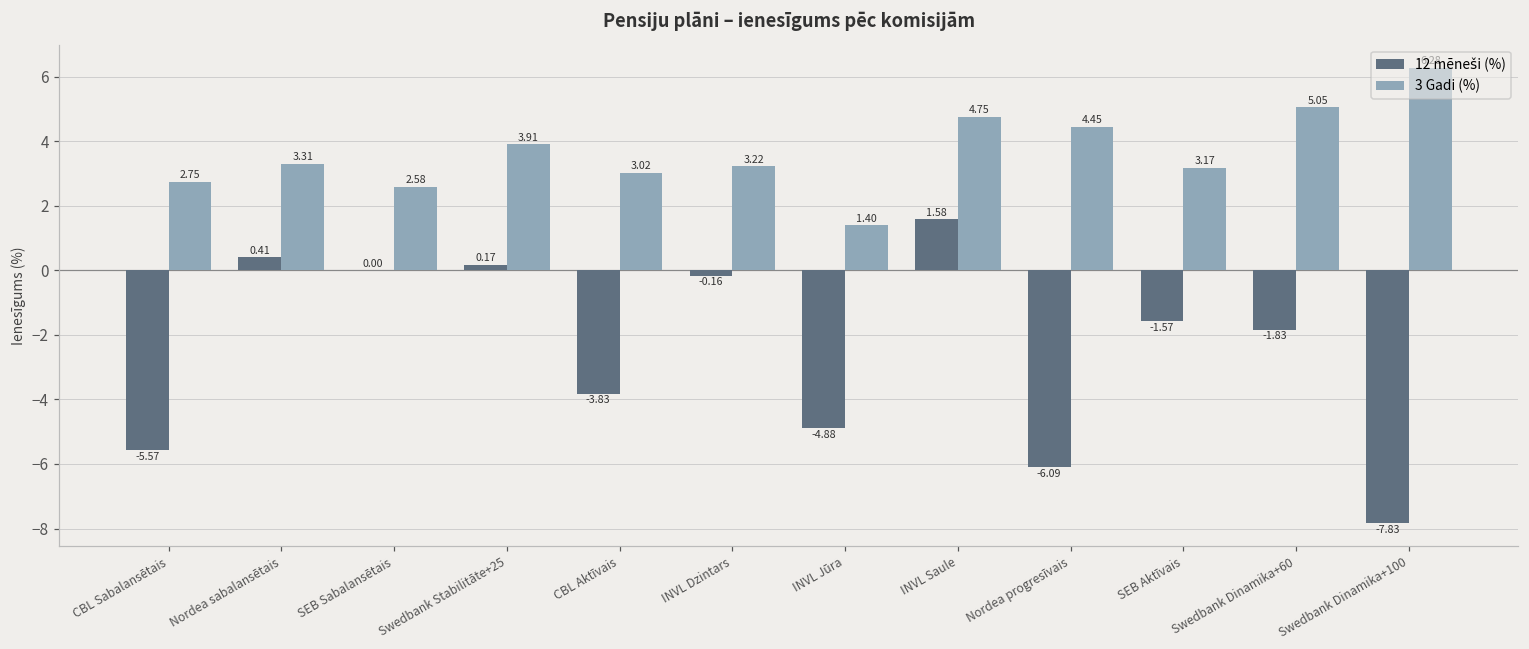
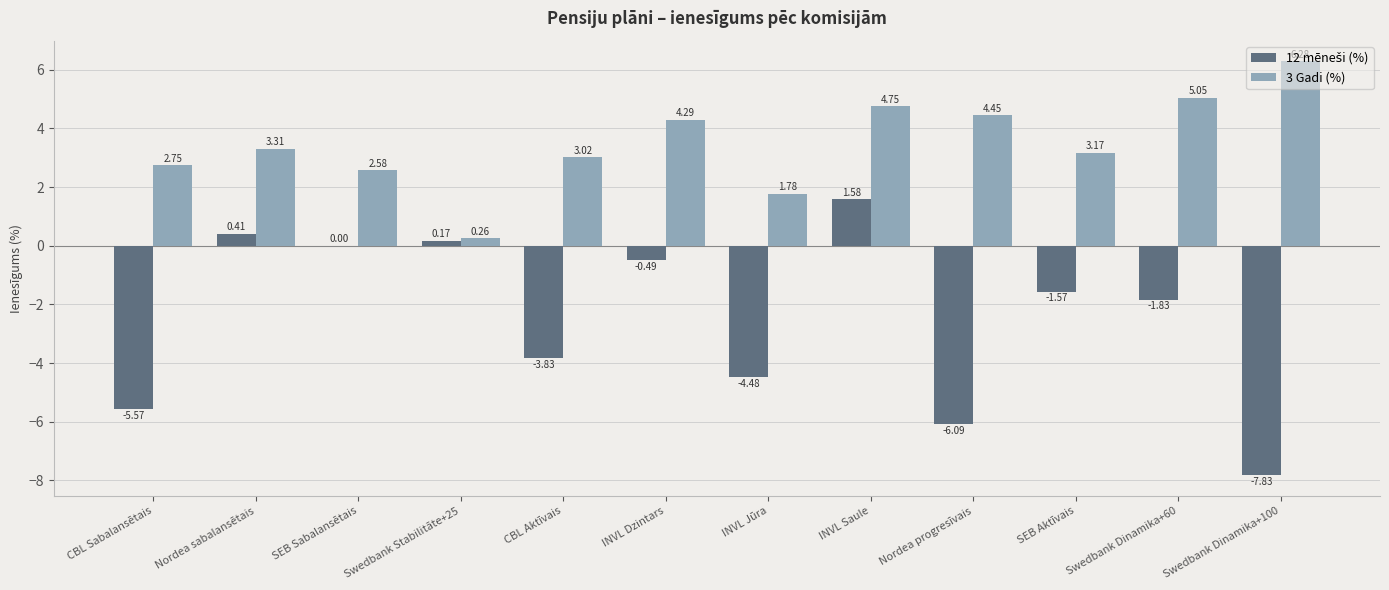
  {
    "12 mēneši (%)": {
      "CBL Sabalansētais": -5.57,
      "Nordea sabalansētais": 0.41,
      "SEB Sabalansētais": 0.00,
      "Swedbank Stabilitāte+25": 0.17,
      "CBL Aktīvais": -3.83,
-     "INVL Dzintars": -0.16,
-     "INVL Jūra": -4.88,
+     "INVL Dzintars": -0.49,
+     "INVL Jūra": -4.48,
      "INVL Saule": 1.58,
      "Nordea progresīvais": -6.09,
      "SEB Aktīvais": -1.57,
      "Swedbank Dinamika+60": -1.83,
      "Swedbank Dinamika+100": -7.83
    },
    "3 Gadi (%)": {
      "CBL Sabalansētais": 2.75,
      "Nordea sabalansētais": 3.31,
      "SEB Sabalansētais": 2.58,
-     "Swedbank Stabilitāte+25": 3.91,
+     "Swedbank Stabilitāte+25": 0.26,
      "CBL Aktīvais": 3.02,
-     "INVL Dzintars": 3.22,
-     "INVL Jūra": 1.40,
+     "INVL Dzintars": 4.29,
+     "INVL Jūra": 1.78,
      "INVL Saule": 4.75,
      "Nordea progresīvais": 4.45,
      "SEB Aktīvais": 3.17,
      "Swedbank Dinamika+60": 5.05
    }
  }
